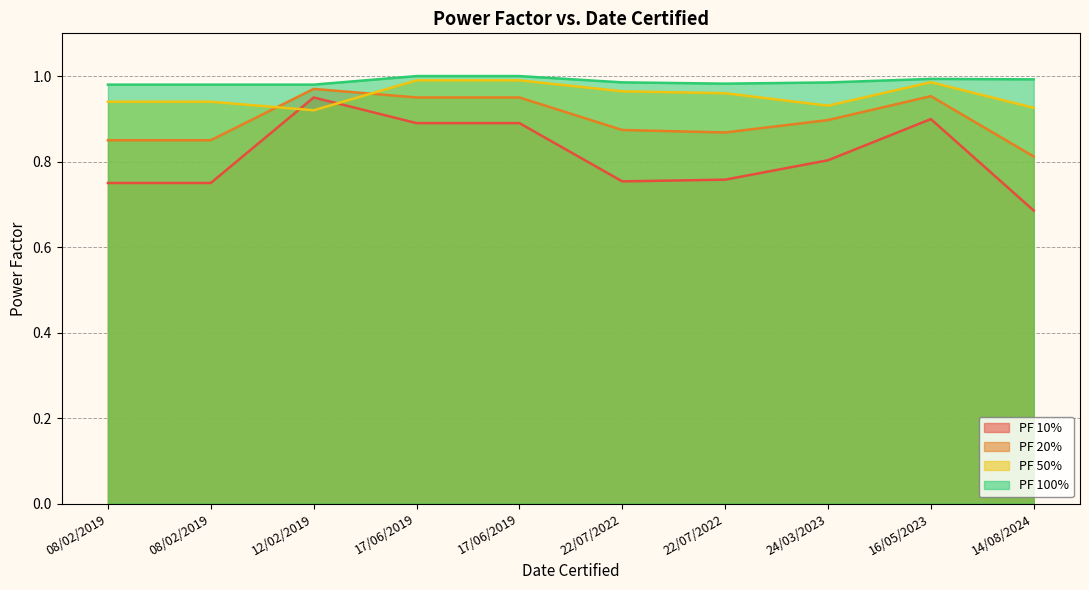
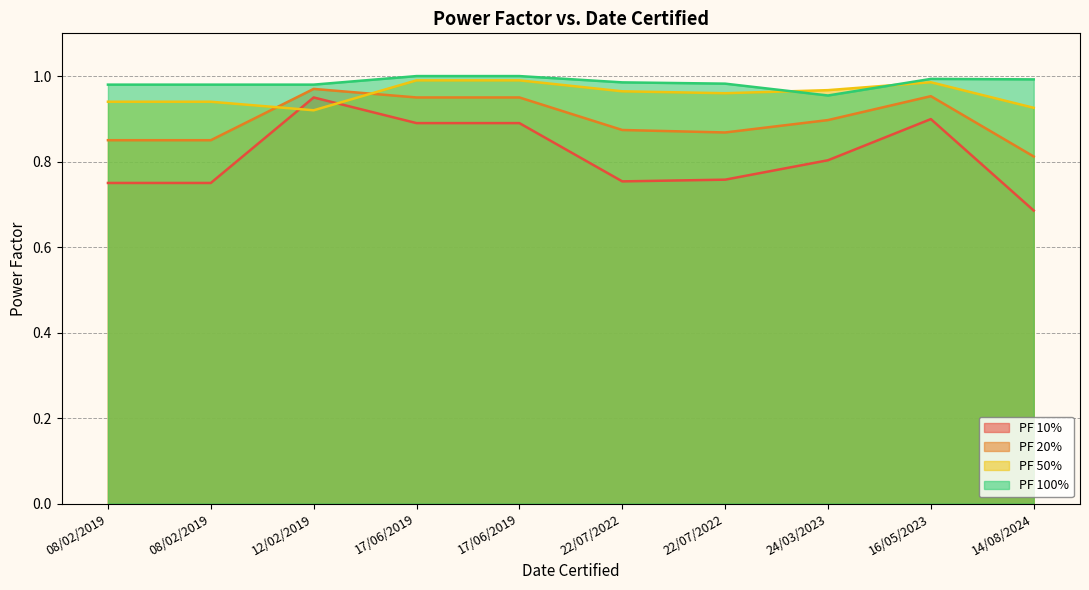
  {
    "PF 50%": {
      "12/02/2019": 0.92,
-     "24/03/2023": 0.93,
+     "24/03/2023": 0.97,
      "16/05/2023": 0.99,
      "14/08/2024": 0.93
    },
    "PF 100%": {
      "12/02/2019": 0.98,
-     "24/03/2023": 0.99,
+     "24/03/2023": 0.95,
      "16/05/2023": 0.99,
      "14/08/2024": 0.99
    }
  }
